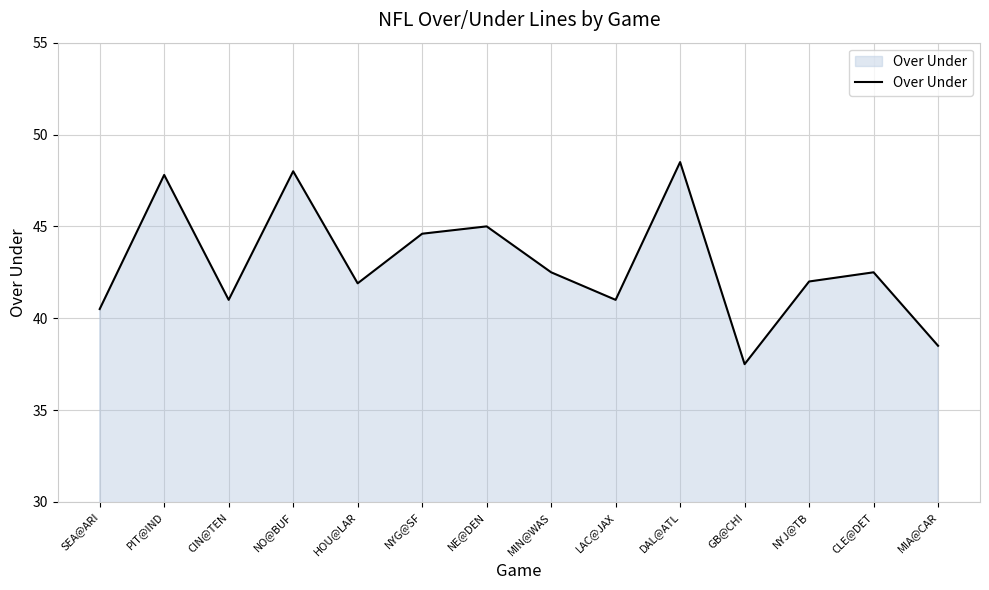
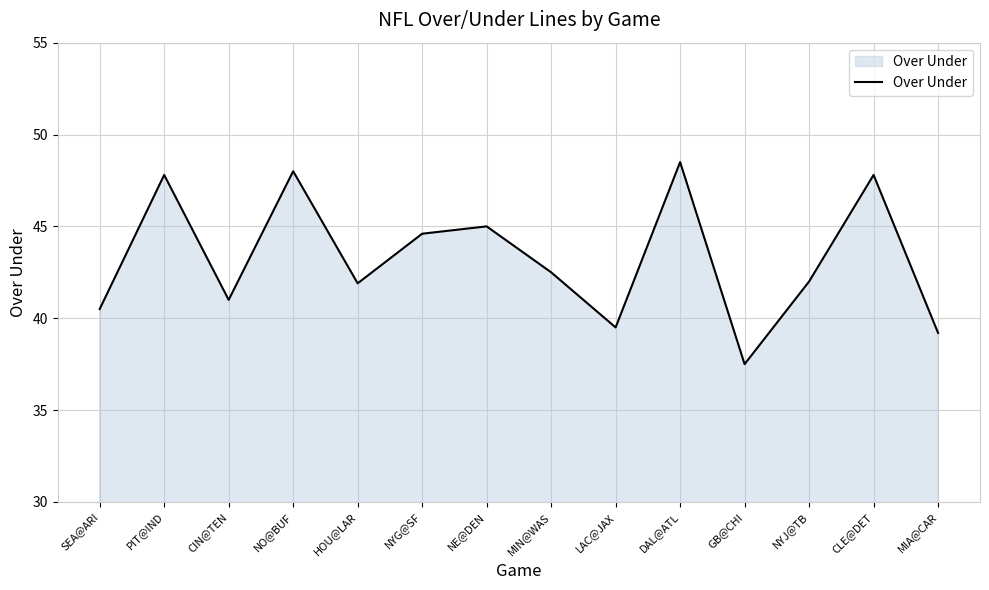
  {
    "SEA@ARI": 40.5,
    "PIT@IND": 47.8,
    "CIN@TEN": 41.0,
    "NO@BUF": 48.0,
    "HOU@LAR": 41.9,
    "NYG@SF": 44.6,
    "NE@DEN": 45.0,
    "MIN@WAS": 42.5,
-   "LAC@JAX": 41.0,
+   "LAC@JAX": 39.5,
    "DAL@ATL": 48.5,
    "GB@CHI": 37.5,
    "NYJ@TB": 42.0,
-   "CLE@DET": 42.5,
-   "MIA@CAR": 38.5
+   "CLE@DET": 47.8,
+   "MIA@CAR": 39.2
  }
